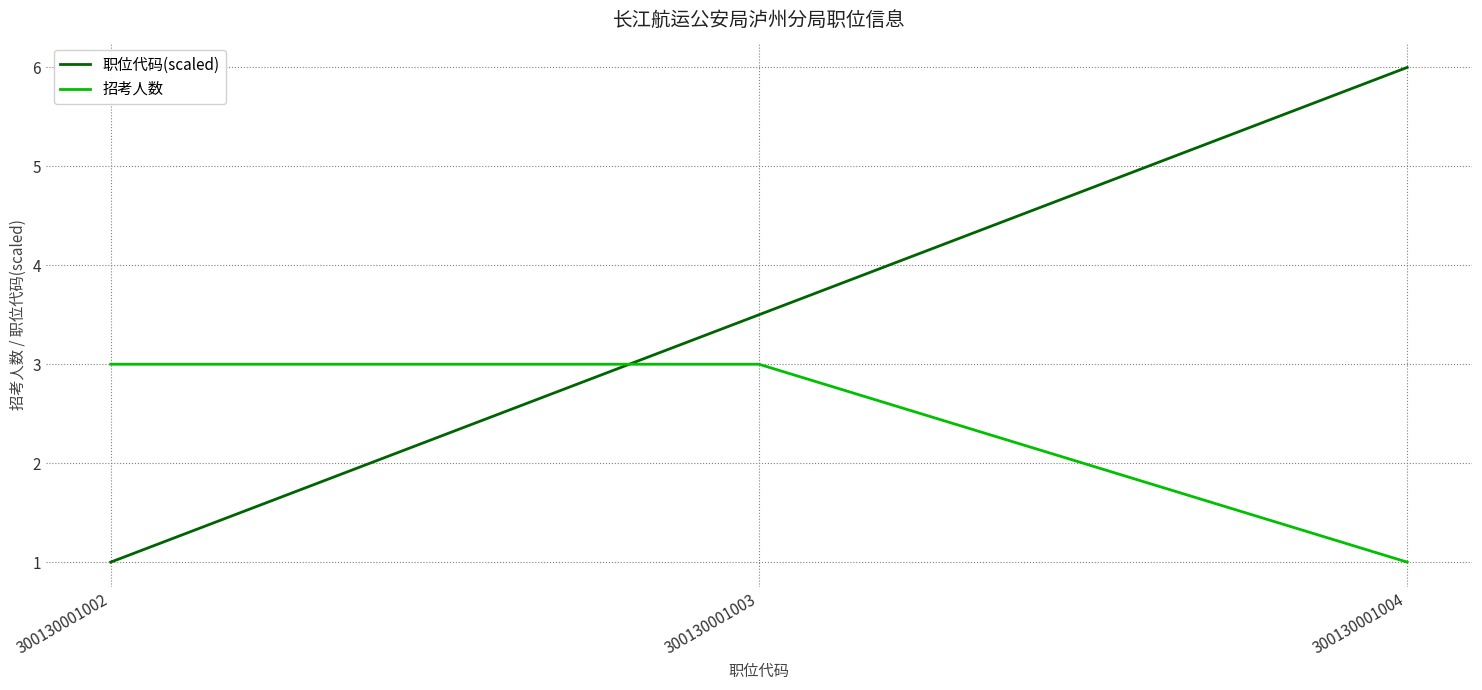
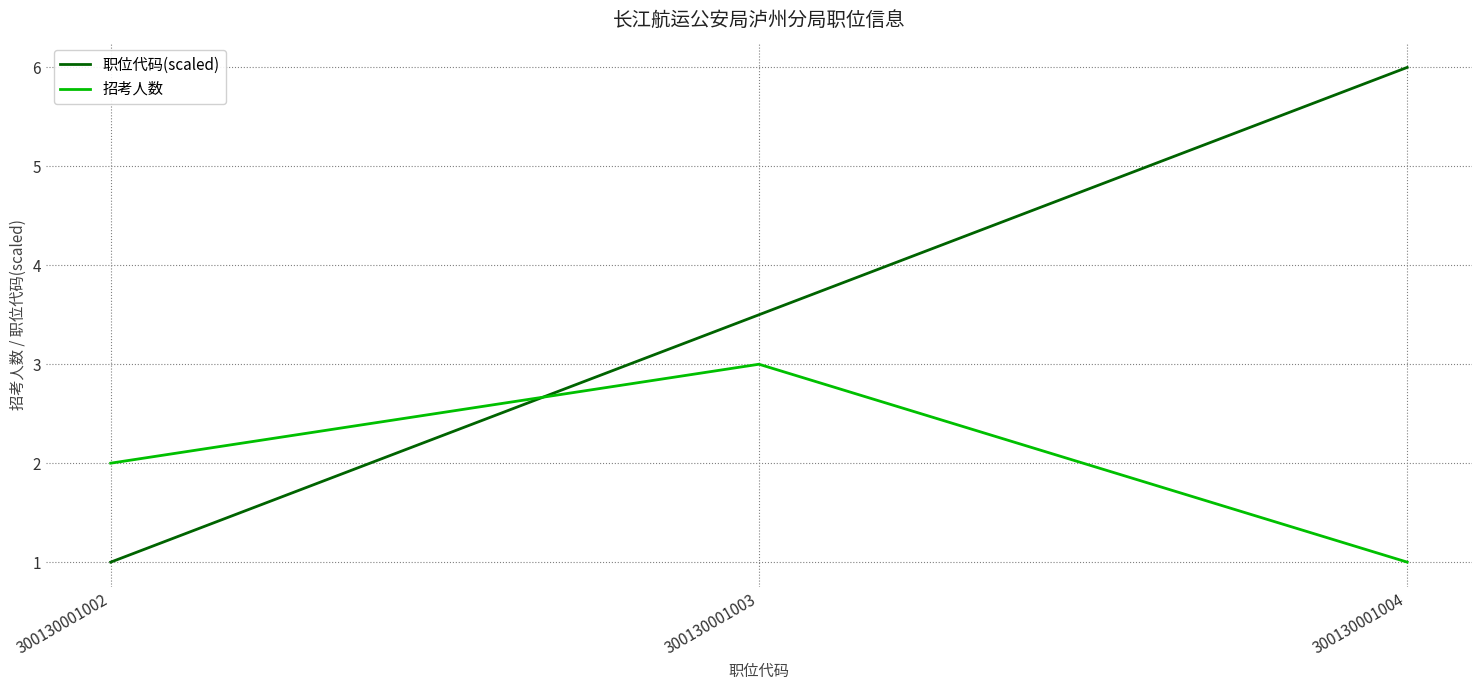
  {
    "职位代码(scaled)": {
      "300130001002": 1,
      "300130001003": 3.5,
      "300130001004": 6
    },
    "招考人数": {
-     "300130001002": 3,
+     "300130001002": 2,
      "300130001003": 3,
      "300130001004": 1
    }
  }
